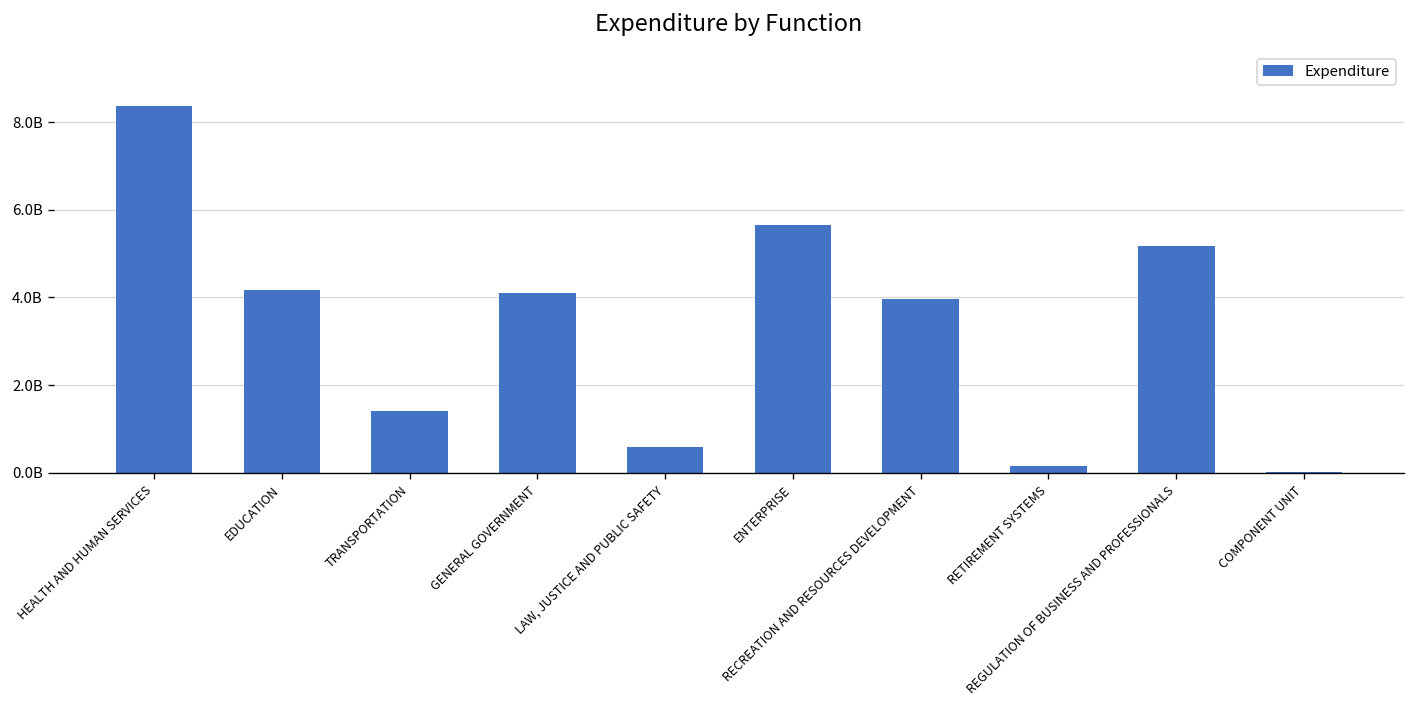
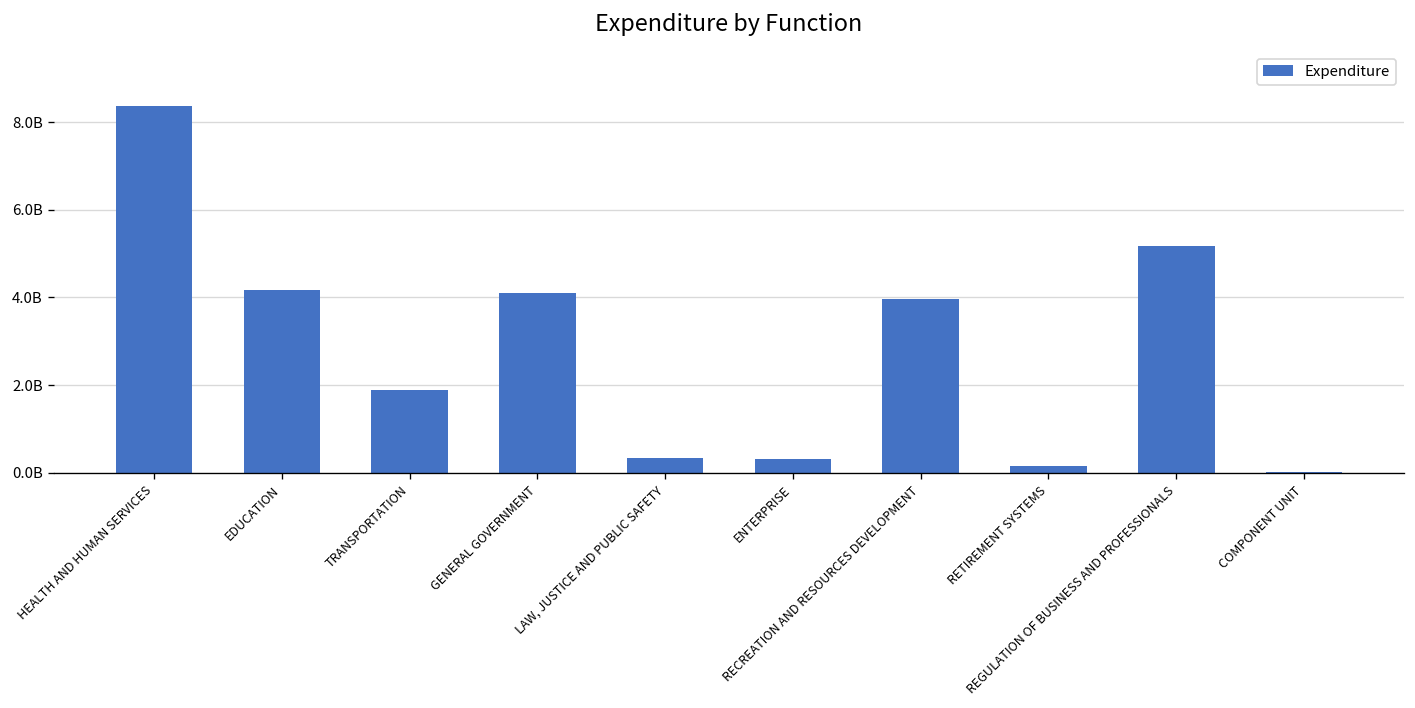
  {
    "HEALTH AND HUMAN SERVICES": 8400000000,
    "EDUCATION": 4200000000,
-   "TRANSPORTATION": 1400000000,
+   "TRANSPORTATION": 1900000000,
    "GENERAL GOVERNMENT": 4100000000,
-   "LAW, JUSTICE AND PUBLIC SAFETY": 600000000,
-   "ENTERPRISE": 5600000000,
+   "LAW, JUSTICE AND PUBLIC SAFETY": 300000000,
+   "ENTERPRISE": 300000000,
    "RECREATION AND RESOURCES DEVELOPMENT": 4000000000,
    "RETIREMENT SYSTEMS": 200000000,
    "REGULATION OF BUSINESS AND PROFESSIONALS": 5200000000
  }
